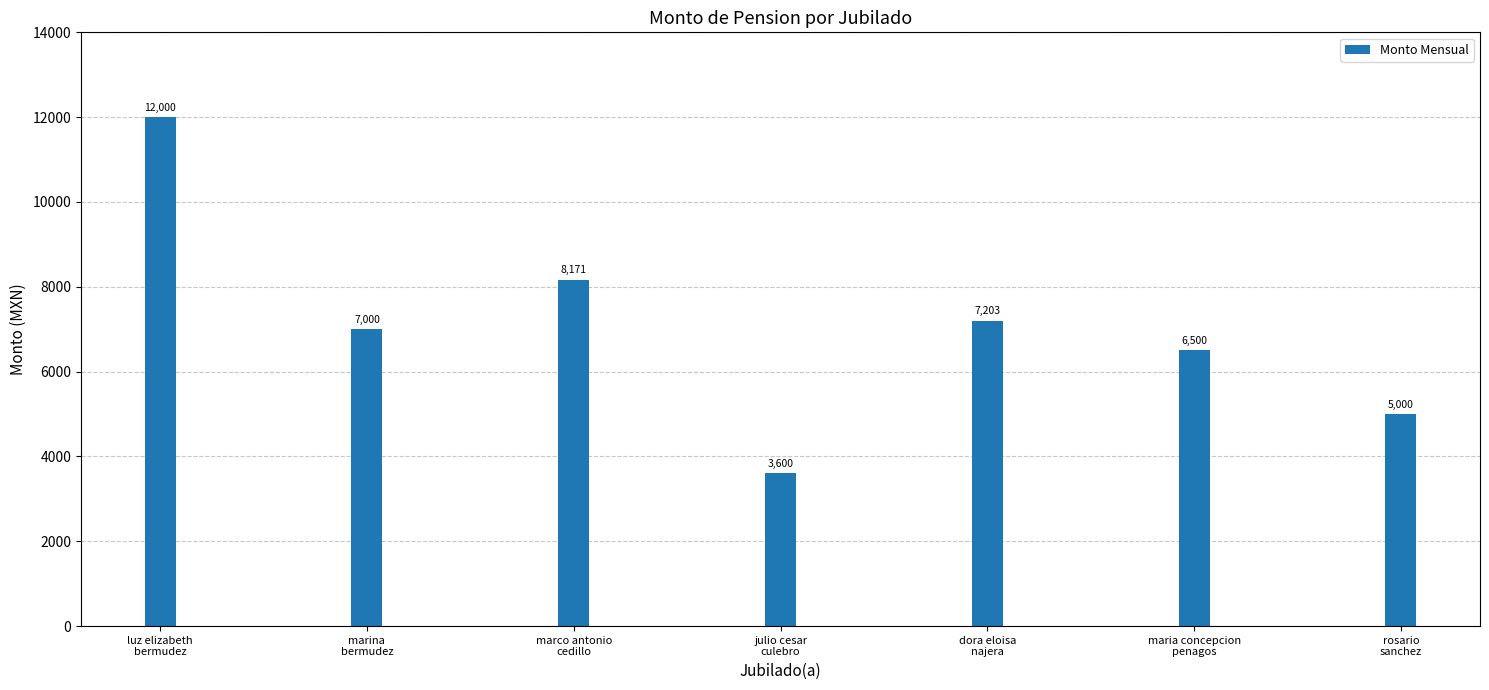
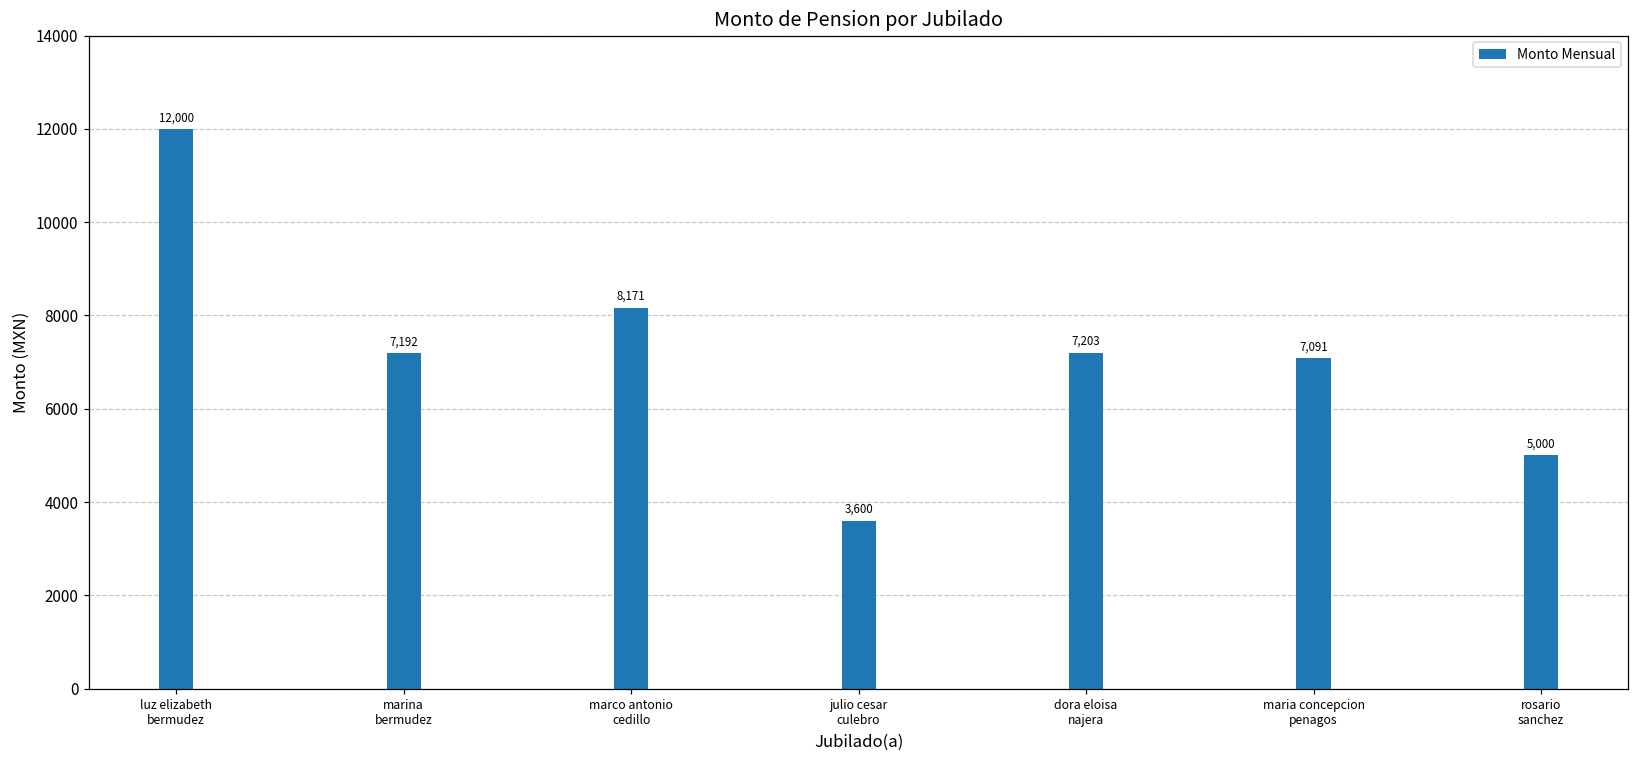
  {
    "luz elizabeth bermudez": "12,000",
-   "marina bermudez": "7,000",
+   "marina bermudez": "7,192",
    "marco antonio cedillo": "8,171",
    "julio cesar culebro": "3,600",
    "dora eloisa najera": "7,203",
-   "maria concepcion penagos": "6,500",
+   "maria concepcion penagos": "7,091",
    "rosario sanchez": "5,000"
  }
